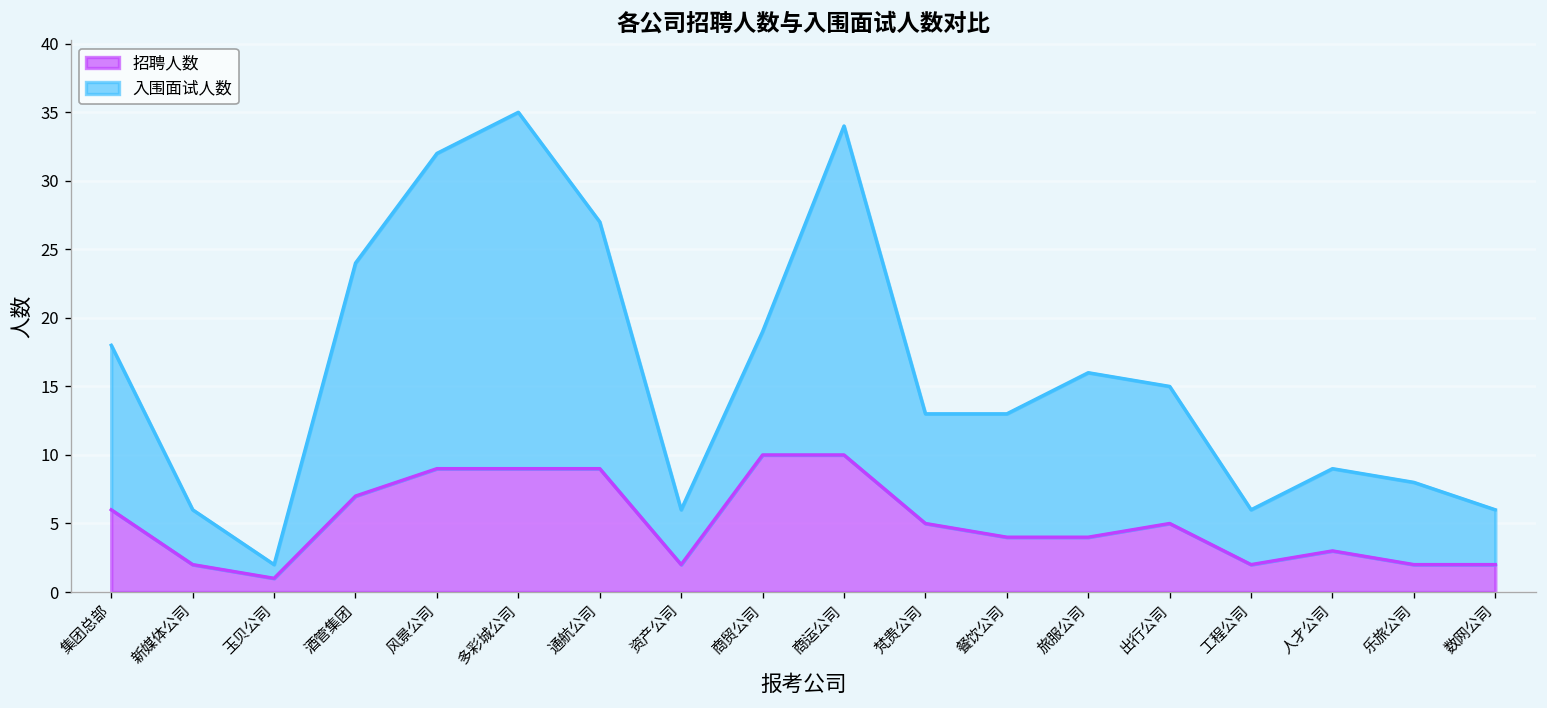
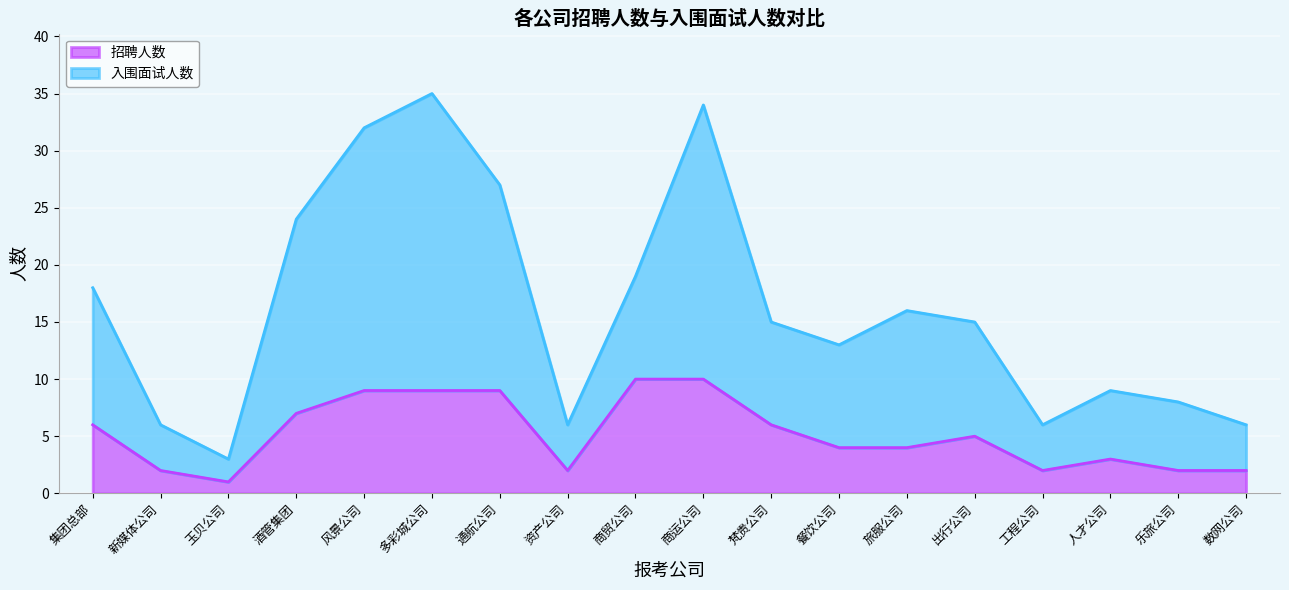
  {
    "招聘人数": {
      "集团总部": 6,
      "新媒体公司": 2,
      "玉贝公司": 1,
      "酒管集团": 7,
      "风景公司": 9,
      "多彩城公司": 9,
      "通航公司": 9,
      "资产公司": 2,
      "商贸公司": 10,
      "商运公司": 10,
-     "梵贵公司": 5,
+     "梵贵公司": 6,
      "餐饮公司": 4,
      "旅服公司": 4,
      "出行公司": 5,
      "工程公司": 2,
      "人才公司": 3,
      "乐旅公司": 2,
      "数网公司": 2
    },
    "入围面试人数": {
      "集团总部": 18,
      "新媒体公司": 6,
-     "玉贝公司": 2,
+     "玉贝公司": 3,
      "酒管集团": 24,
      "风景公司": 32,
      "多彩城公司": 35,
      "通航公司": 27,
      "资产公司": 6,
      "商贸公司": 19,
      "商运公司": 34,
-     "梵贵公司": 13,
+     "梵贵公司": 15,
      "餐饮公司": 13,
      "旅服公司": 16,
      "出行公司": 15,
      "工程公司": 6,
      "人才公司": 9,
      "乐旅公司": 8,
      "数网公司": 6
    }
  }
